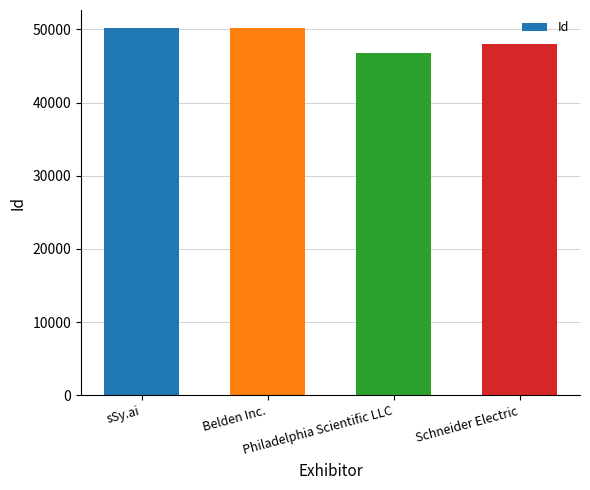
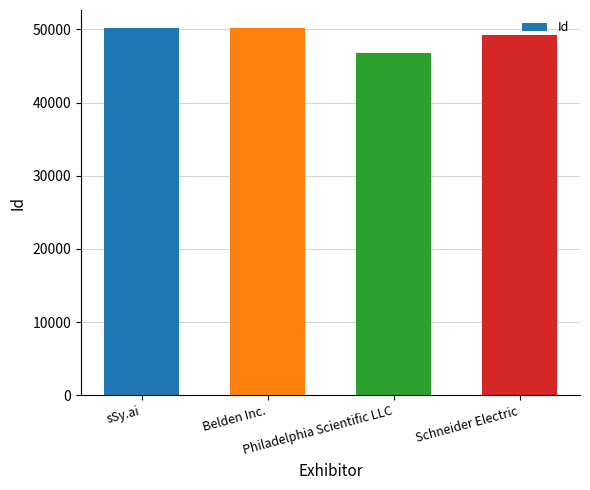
  {
    "sSy.ai": 50000,
    "Belden Inc.": 50000,
    "Philadelphia Scientific LLC": 47000,
-   "Schneider Electric": 48000
+   "Schneider Electric": 49000
  }
